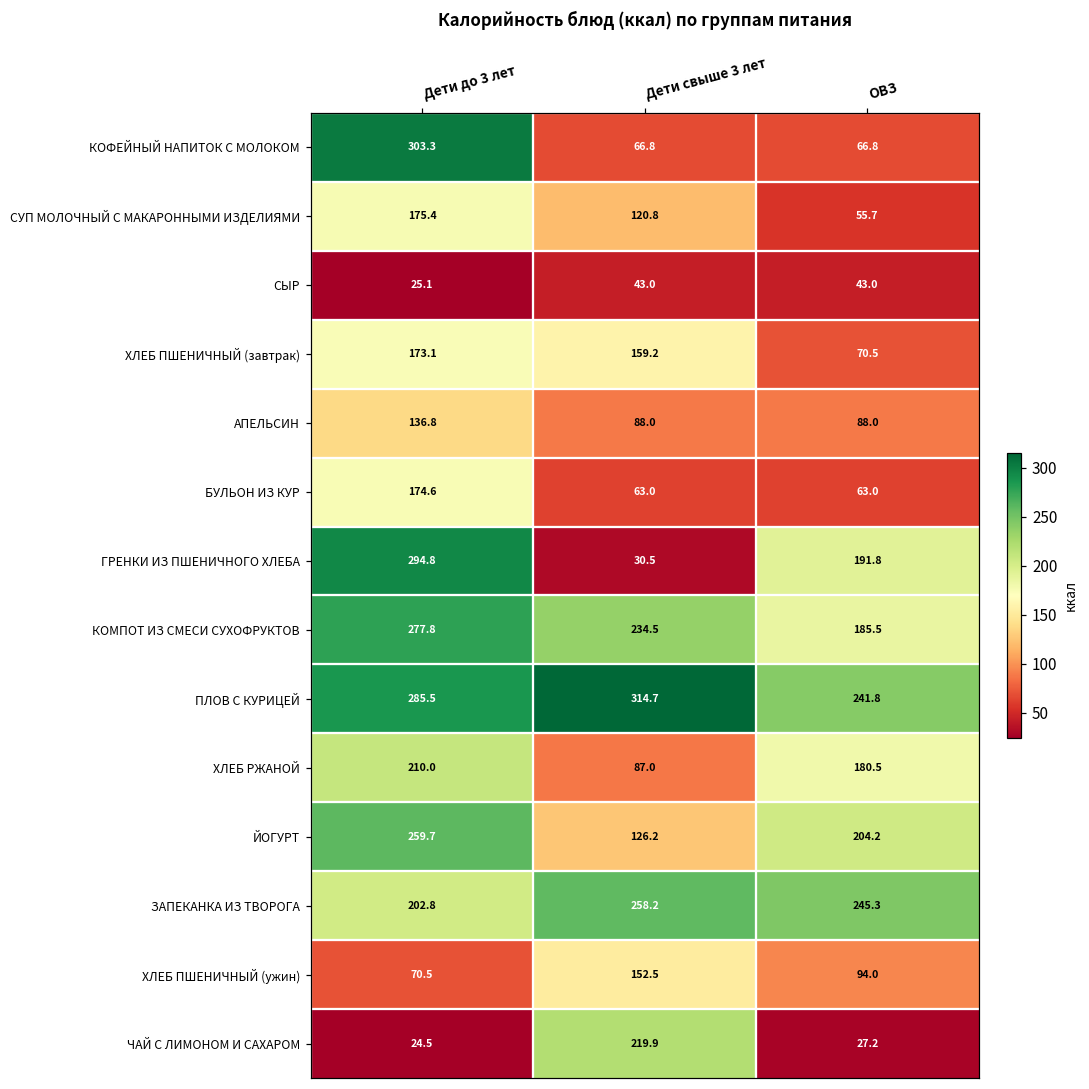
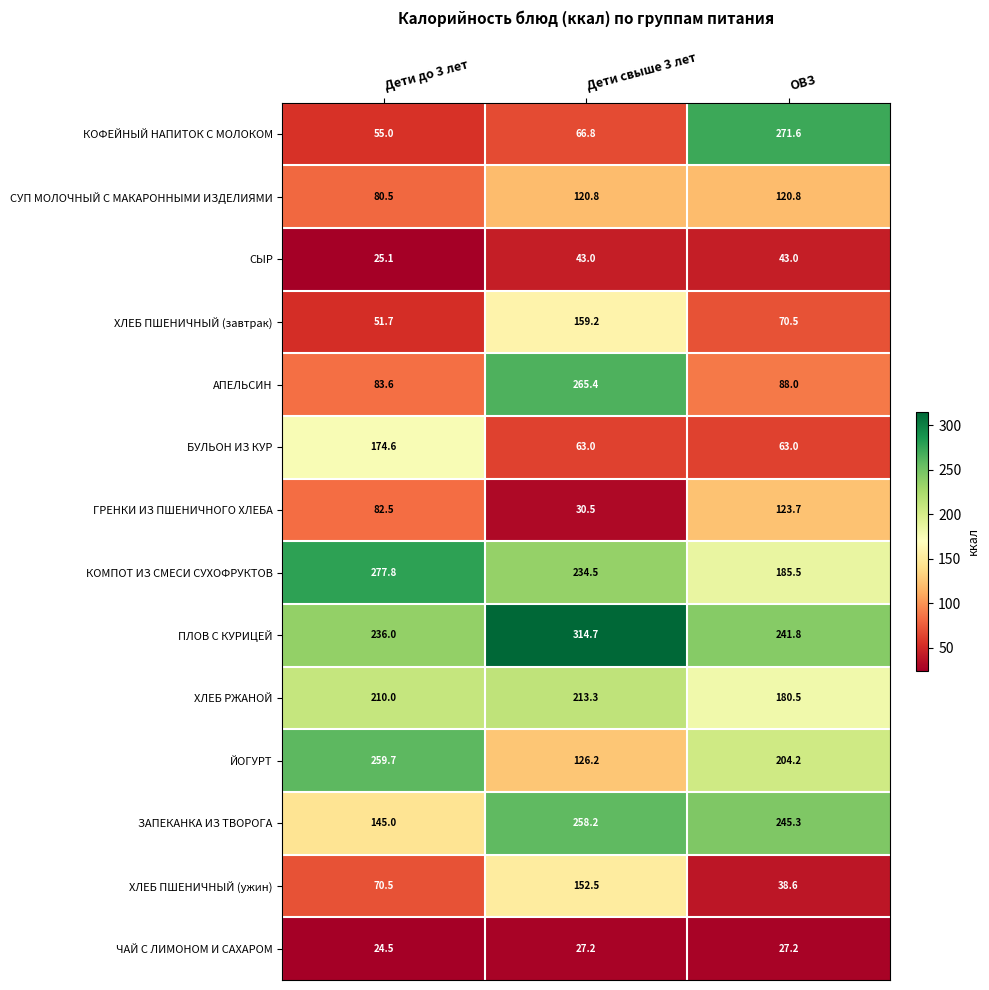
  {
    "КОФЕЙНЫЙ НАПИТОК С МОЛОКОМ": {
-     "Дети до 3 лет": 303.3,
+     "Дети до 3 лет": 55.0,
      "Дети свыше 3 лет": 66.8,
-     "ОВЗ": 66.8
+     "ОВЗ": 271.6
    },
    "СУП МОЛОЧНЫЙ С МАКАРОННЫМИ ИЗДЕЛИЯМИ": {
-     "Дети до 3 лет": 175.4,
+     "Дети до 3 лет": 80.5,
      "Дети свыше 3 лет": 120.8,
-     "ОВЗ": 55.7
+     "ОВЗ": 120.8
    },
    "СЫР": {
      "Дети до 3 лет": 25.1,
      "Дети свыше 3 лет": 43.0,
      "ОВЗ": 43.0
    },
    "ХЛЕБ ПШЕНИЧНЫЙ (завтрак)": {
-     "Дети до 3 лет": 173.1,
+     "Дети до 3 лет": 51.7,
      "Дети свыше 3 лет": 159.2,
      "ОВЗ": 70.5
    },
    "АПЕЛЬСИН": {
-     "Дети до 3 лет": 136.8,
-     "Дети свыше 3 лет": 88.0,
+     "Дети до 3 лет": 83.6,
+     "Дети свыше 3 лет": 265.4,
      "ОВЗ": 88.0
    },
    "БУЛЬОН ИЗ КУР": {
      "Дети до 3 лет": 174.6,
      "Дети свыше 3 лет": 63.0,
      "ОВЗ": 63.0
    },
    "ГРЕНКИ ИЗ ПШЕНИЧНОГО ХЛЕБА": {
-     "Дети до 3 лет": 294.8,
+     "Дети до 3 лет": 82.5,
      "Дети свыше 3 лет": 30.5,
-     "ОВЗ": 191.8
+     "ОВЗ": 123.7
    },
    "КОМПОТ ИЗ СМЕСИ СУХОФРУКТОВ": {
      "Дети до 3 лет": 277.8,
      "Дети свыше 3 лет": 234.5,
      "ОВЗ": 185.5
    },
    "ПЛОВ С КУРИЦЕЙ": {
-     "Дети до 3 лет": 285.5,
+     "Дети до 3 лет": 236.0,
      "Дети свыше 3 лет": 314.7,
      "ОВЗ": 241.8
    },
    "ХЛЕБ РЖАНОЙ": {
      "Дети до 3 лет": 210.0,
-     "Дети свыше 3 лет": 87.0,
+     "Дети свыше 3 лет": 213.3,
      "ОВЗ": 180.5
    },
    "ЙОГУРТ": {
      "Дети до 3 лет": 259.7,
      "Дети свыше 3 лет": 126.2,
      "ОВЗ": 204.2
    },
    "ЗАПЕКАНКА ИЗ ТВОРОГА": {
-     "Дети до 3 лет": 202.8,
+     "Дети до 3 лет": 145.0,
      "Дети свыше 3 лет": 258.2,
      "ОВЗ": 245.3
    },
    "ХЛЕБ ПШЕНИЧНЫЙ (ужин)": {
      "Дети до 3 лет": 70.5,
      "Дети свыше 3 лет": 152.5,
-     "ОВЗ": 94.0
+     "ОВЗ": 38.6
    },
    "ЧАЙ С ЛИМОНОМ И САХАРОМ": {
      "Дети до 3 лет": 24.5,
-     "Дети свыше 3 лет": 219.9,
+     "Дети свыше 3 лет": 27.2,
      "ОВЗ": 27.2
    }
  }
